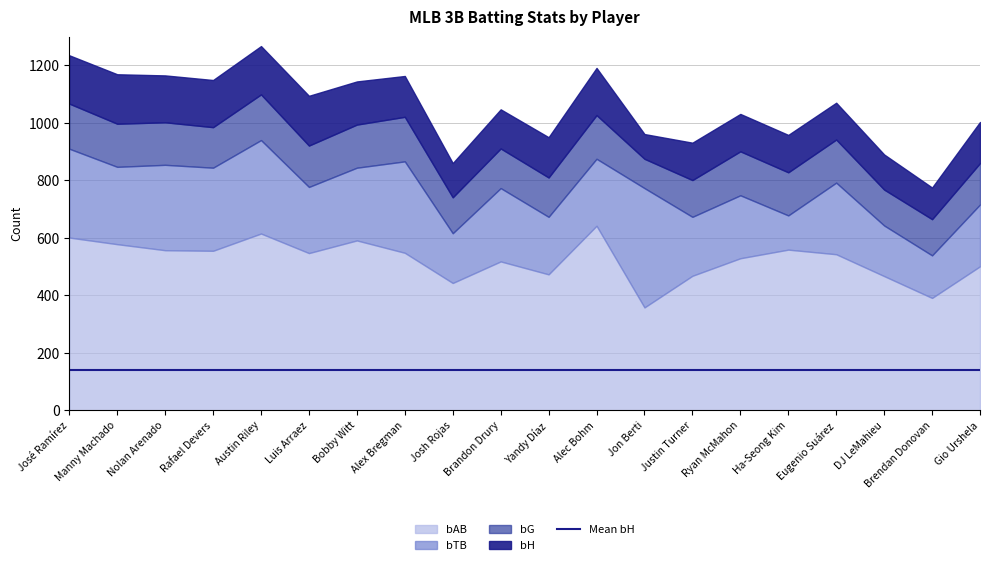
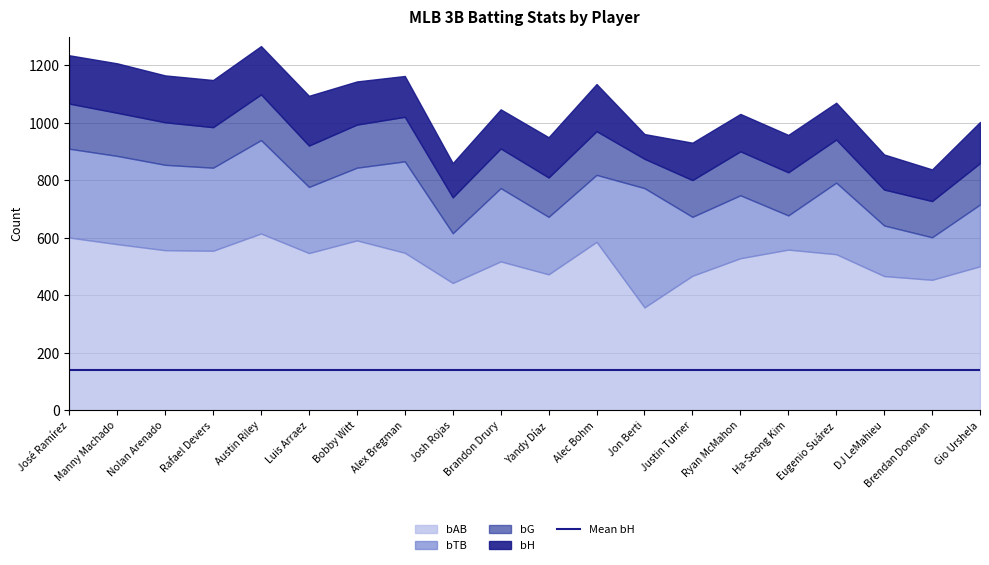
  {
    "bAB": {
      "José Ramírez": 600,
      "Manny Machado": 580,
      "Nolan Arenado": 560,
      "Rafael Devers": 560,
      "Austin Riley": 620,
      "Luis Arraez": 550,
      "Bobby Witt": 590,
      "Alex Bregman": 550,
      "Josh Rojas": 440,
      "Brandon Drury": 520,
      "Yandy Díaz": 470,
-     "Alec Bohm": 640,
+     "Alec Bohm": 590,
      "Jon Berti": 360,
      "Justin Turner": 470,
      "Ryan McMahon": 530,
      "Ha-Seong Kim": 560,
      "Eugenio Suárez": 540,
      "DJ LeMahieu": 470,
-     "Brendan Donovan": 390,
+     "Brendan Donovan": 450,
      "Gio Urshela": 500
    },
    "bTB": {
      "José Ramírez": 310,
-     "Manny Machado": 270,
+     "Manny Machado": 310,
      "Nolan Arenado": 300,
      "Rafael Devers": 290,
      "Austin Riley": 330,
      "Luis Arraez": 230,
      "Bobby Witt": 250,
      "Alex Bregman": 320,
      "Josh Rojas": 170,
      "Brandon Drury": 260,
      "Yandy Díaz": 200,
      "Alec Bohm": 230,
      "Jon Berti": 420,
      "Justin Turner": 210,
      "Ryan McMahon": 220,
      "Ha-Seong Kim": 120,
      "Eugenio Suárez": 250,
      "DJ LeMahieu": 180,
      "Brendan Donovan": 150,
      "Gio Urshela": 220
    }
  }
